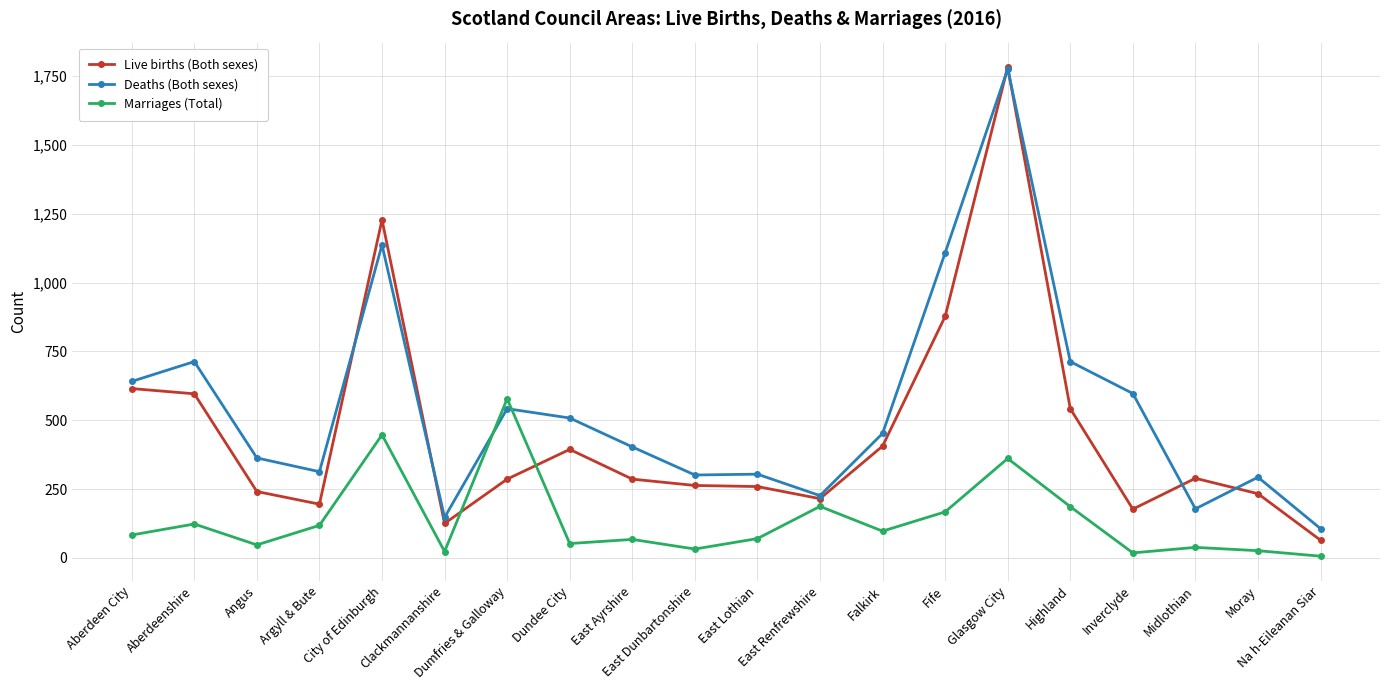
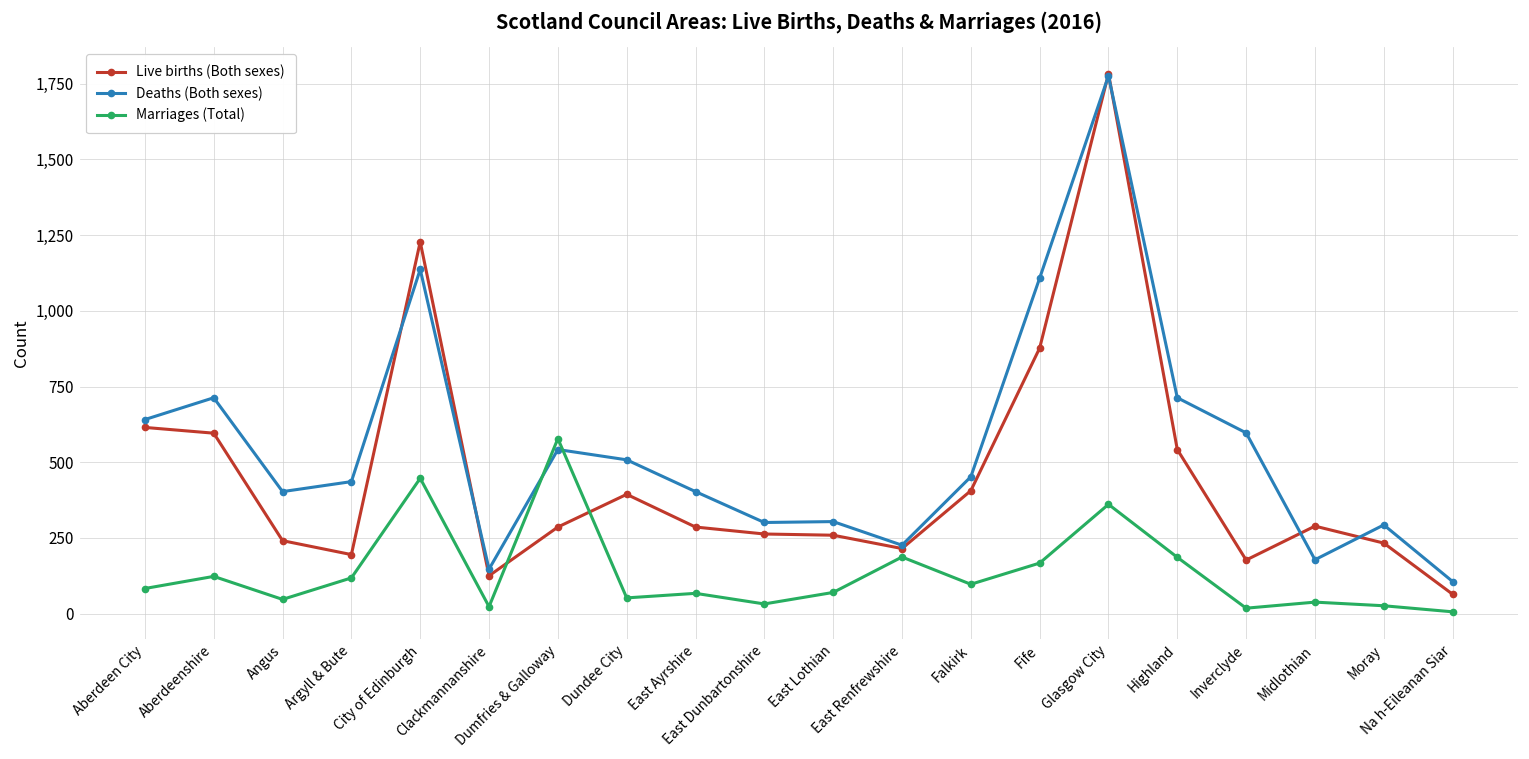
  {
    "Live births (Both sexes)": {
      "Aberdeen City": "620",
      "Aberdeenshire": "600",
      "Angus": "240",
      "Argyll & Bute": "200",
      "City of Edinburgh": "1,230",
      "Clackmannanshire": "130",
      "Dumfries & Galloway": "290",
      "Dundee City": "390",
      "East Ayrshire": "290",
      "East Dunbartonshire": "260",
      "East Lothian": "260",
      "East Renfrewshire": "220",
      "Falkirk": "410",
      "Fife": "880",
      "Highland": "540",
      "Inverclyde": "180",
      "Midlothian": "290",
      "Moray": "230",
      "Na h-Eileanan Siar": "60"
    },
    "Deaths (Both sexes)": {
      "Aberdeen City": "640",
      "Aberdeenshire": "710",
-     "Angus": "360",
-     "Argyll & Bute": "310",
+     "Angus": "400",
+     "Argyll & Bute": "440",
      "City of Edinburgh": "1,140",
      "Clackmannanshire": "150",
      "Dumfries & Galloway": "540",
      "Dundee City": "510",
      "East Ayrshire": "400",
      "East Dunbartonshire": "300",
      "East Lothian": "300",
      "East Renfrewshire": "230",
      "Falkirk": "450",
      "Fife": "1,110",
      "Highland": "710",
      "Inverclyde": "600",
      "Midlothian": "180",
      "Moray": "290",
      "Na h-Eileanan Siar": "110"
    },
    "Marriages (Total)": {
      "Aberdeen City": "80",
      "Aberdeenshire": "120",
      "Angus": "50",
      "Argyll & Bute": "120",
      "City of Edinburgh": "450",
      "Clackmannanshire": "20",
      "Dumfries & Galloway": "580",
      "Dundee City": "50",
      "East Ayrshire": "70",
      "East Dunbartonshire": "30",
      "East Lothian": "70",
      "East Renfrewshire": "190",
      "Falkirk": "100",
      "Fife": "170",
      "Glasgow City": "360",
      "Highland": "190",
      "Inverclyde": "20",
      "Midlothian": "40",
      "Moray": "30",
      "Na h-Eileanan Siar": "10"
    }
  }
